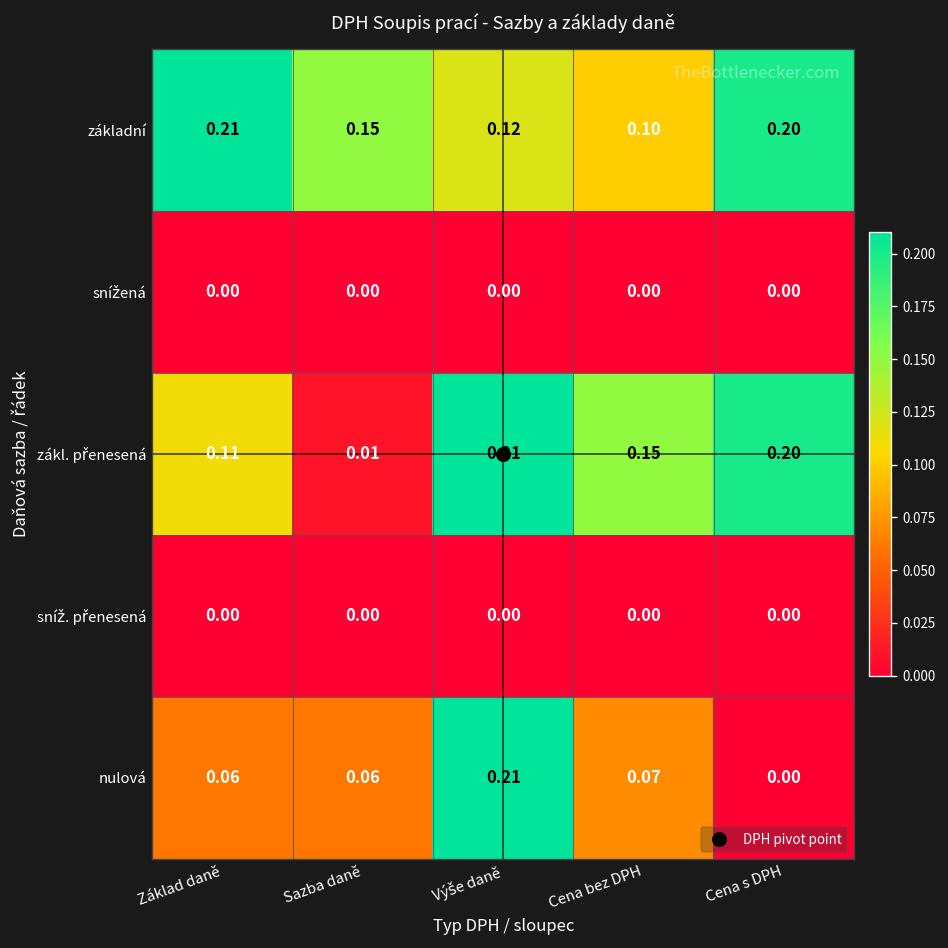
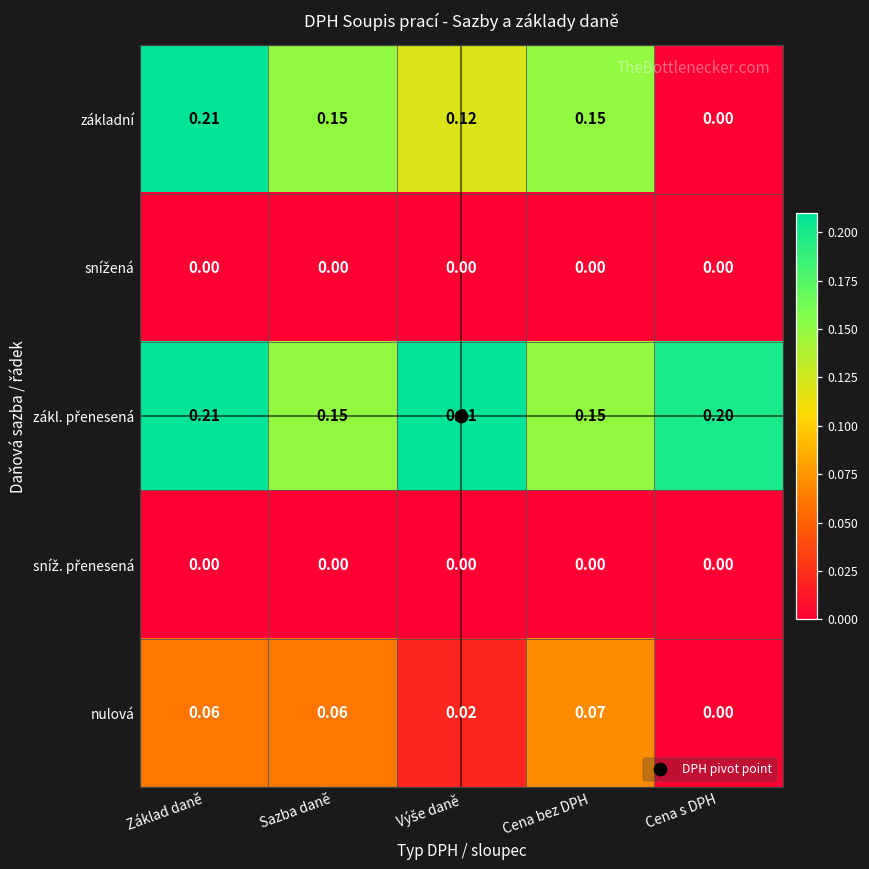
  {
    "základní": {
      "Základ daně": 0.21,
      "Sazba daně": 0.15,
      "Výše daně": 0.12,
-     "Cena bez DPH": 0.10,
-     "Cena s DPH": 0.20
+     "Cena bez DPH": 0.15,
+     "Cena s DPH": 0.00
    },
    "snížená": {
      "Základ daně": 0.00,
      "Sazba daně": 0.00,
      "Výše daně": 0.00,
      "Cena bez DPH": 0.00,
      "Cena s DPH": 0.00
    },
    "zákl. přenesená": {
-     "Základ daně": 0.11,
-     "Sazba daně": 0.01,
+     "Základ daně": 0.21,
+     "Sazba daně": 0.15,
      "Cena bez DPH": 0.15,
      "Cena s DPH": 0.20
    },
    "sníž. přenesená": {
      "Základ daně": 0.00,
      "Sazba daně": 0.00,
      "Výše daně": 0.00,
      "Cena bez DPH": 0.00,
      "Cena s DPH": 0.00
    },
    "nulová": {
      "Základ daně": 0.06,
      "Sazba daně": 0.06,
-     "Výše daně": 0.21,
+     "Výše daně": 0.02,
      "Cena bez DPH": 0.07,
      "Cena s DPH": 0.00
    }
  }
